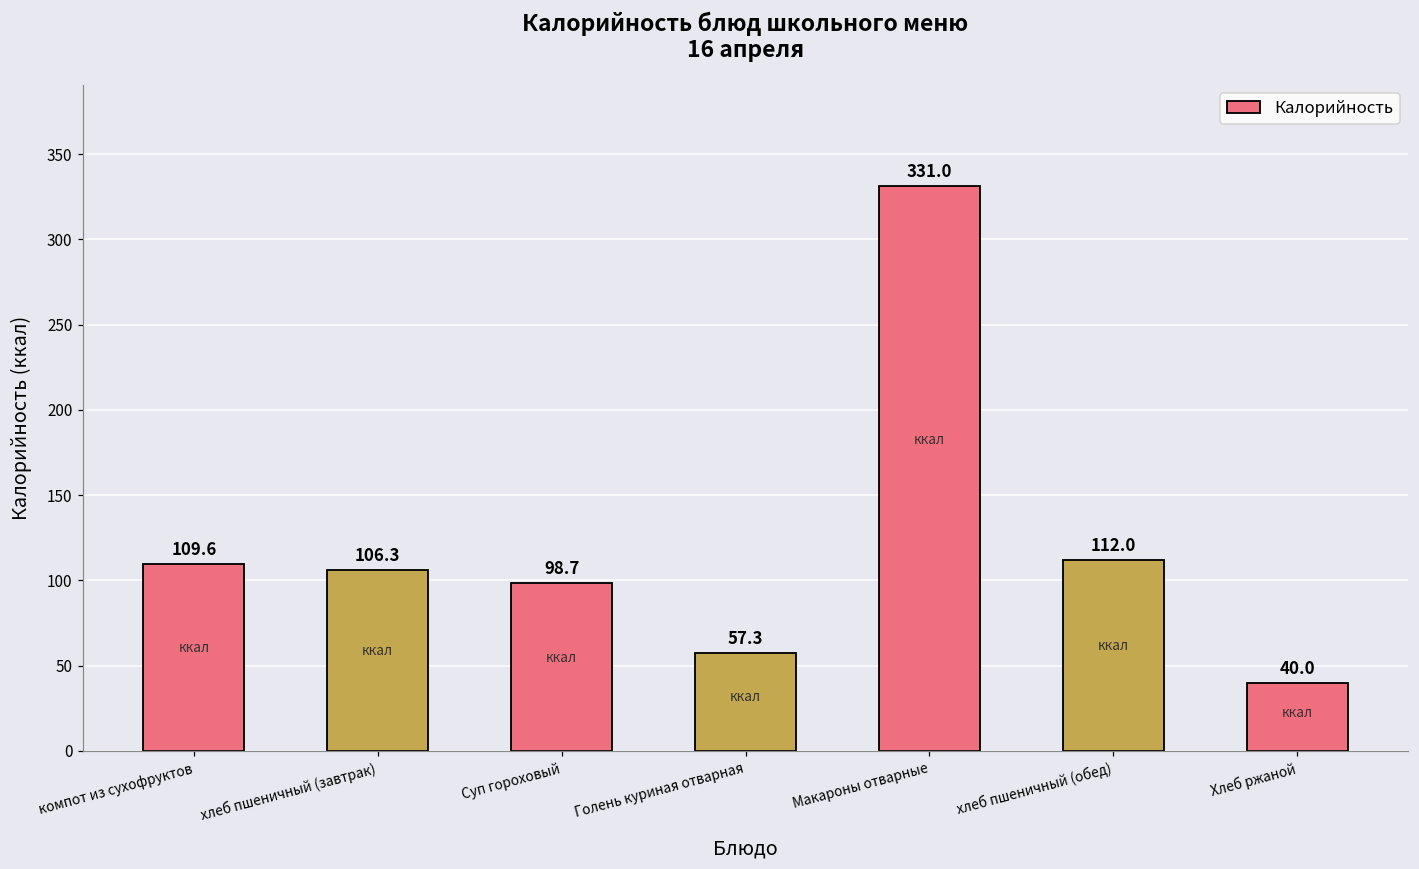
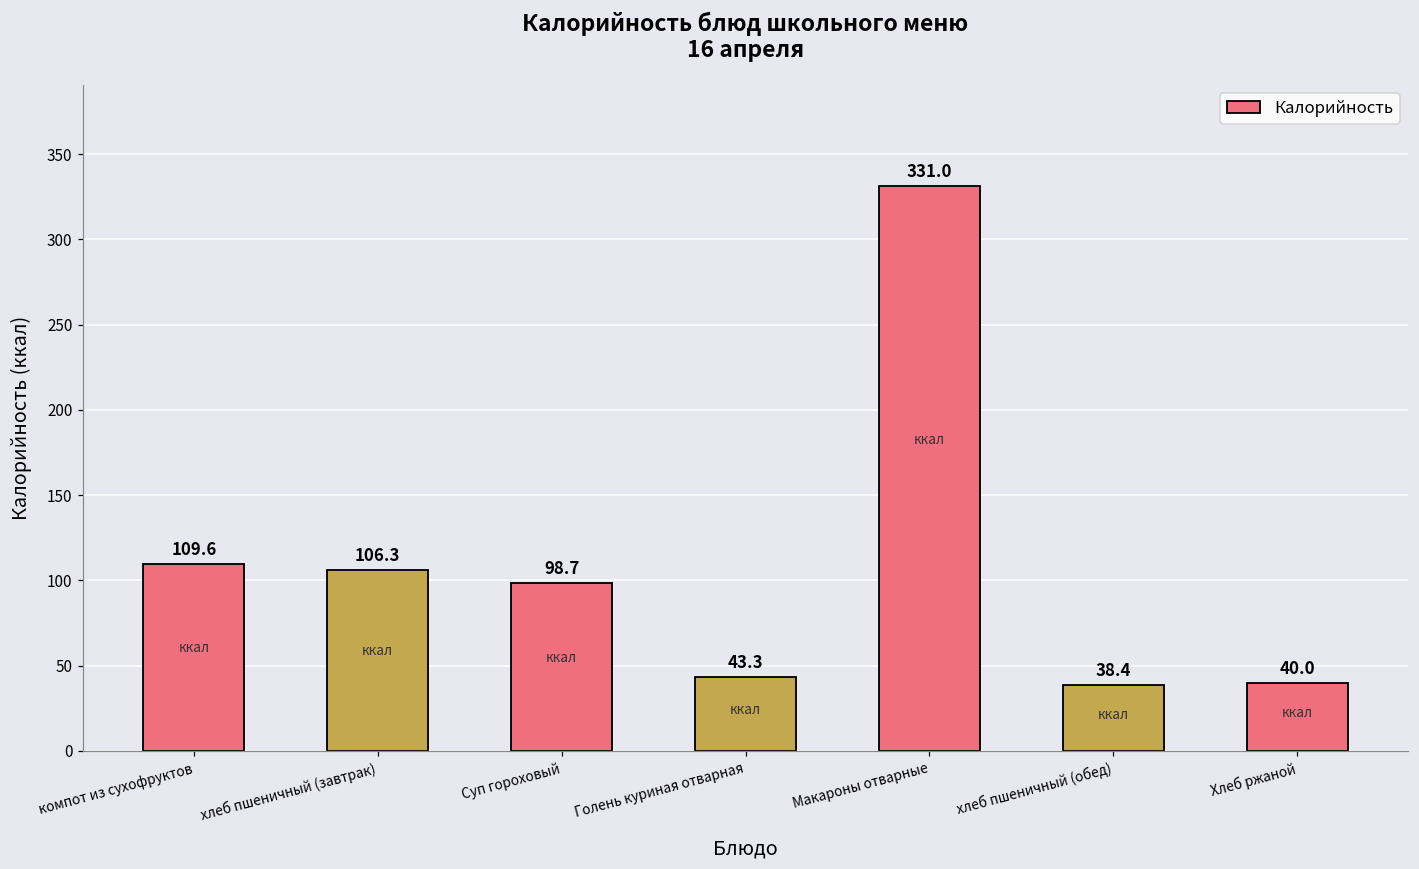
  {
    "компот из сухофруктов": 109.6,
    "хлеб пшеничный (завтрак)": 106.3,
    "Суп гороховый": 98.7,
-   "Голень куриная отварная": 57.3,
+   "Голень куриная отварная": 43.3,
    "Макароны отварные": 331.0,
-   "хлеб пшеничный (обед)": 112.0,
+   "хлеб пшеничный (обед)": 38.4,
    "Хлеб ржаной": 40.0
  }
